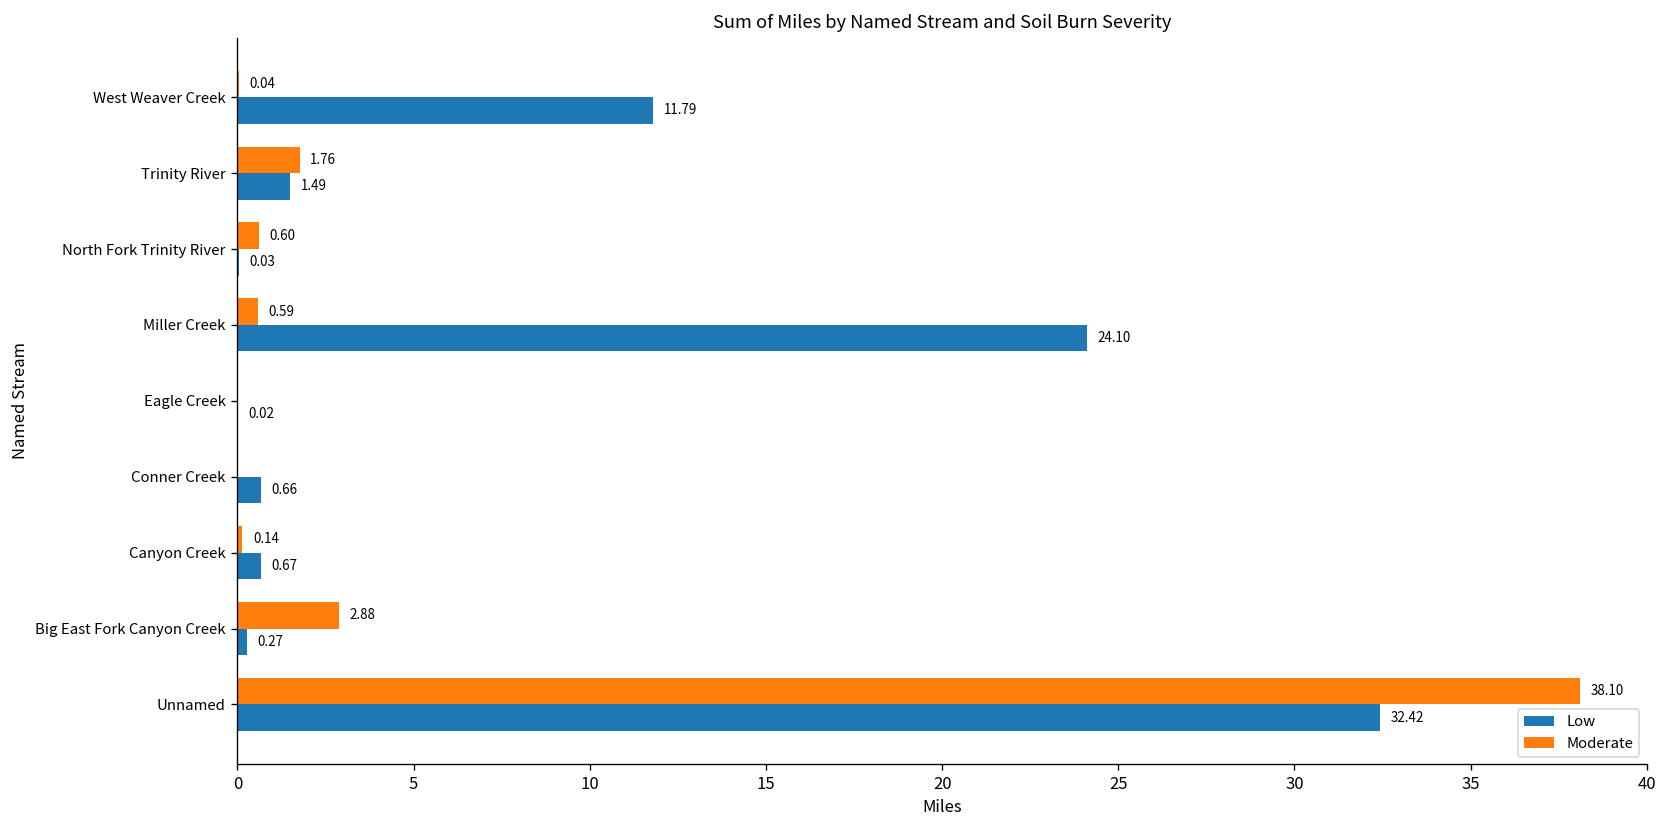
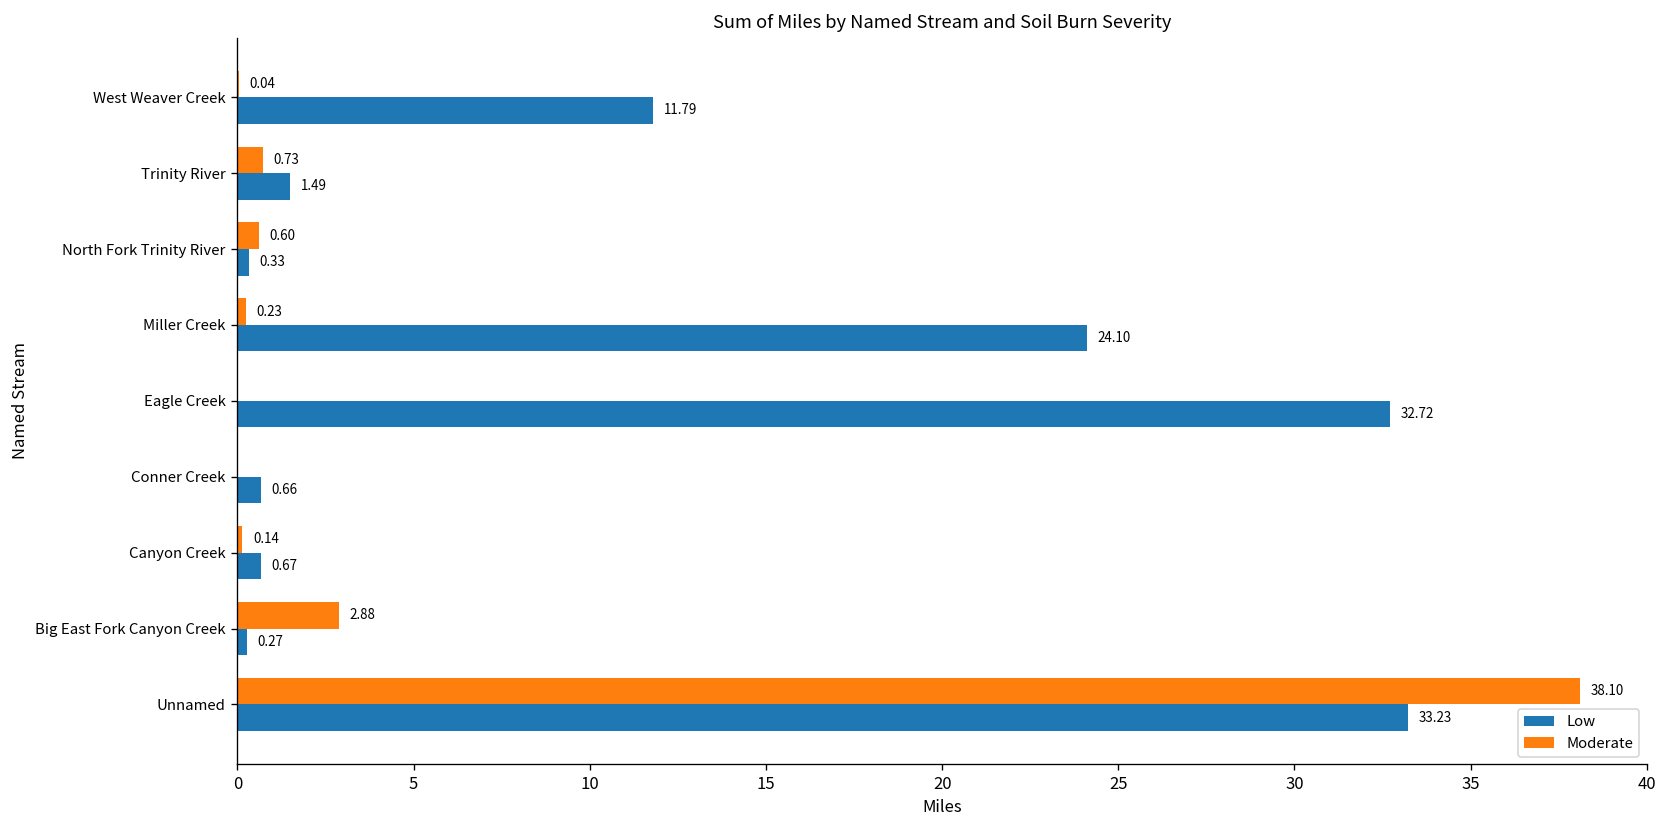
  {
    "Low": {
      "West Weaver Creek": 11.79,
      "Trinity River": 1.49,
-     "North Fork Trinity River": 0.03,
+     "North Fork Trinity River": 0.33,
      "Miller Creek": 24.10,
-     "Eagle Creek": 0.02,
+     "Eagle Creek": 32.72,
      "Conner Creek": 0.66,
      "Canyon Creek": 0.67,
      "Big East Fork Canyon Creek": 0.27,
-     "Unnamed": 32.42
+     "Unnamed": 33.23
    },
    "Moderate": {
      "West Weaver Creek": 0.04,
-     "Trinity River": 1.76,
+     "Trinity River": 0.73,
      "North Fork Trinity River": 0.60,
-     "Miller Creek": 0.59,
+     "Miller Creek": 0.23,
      "Canyon Creek": 0.14,
      "Big East Fork Canyon Creek": 2.88,
      "Unnamed": 38.10
    }
  }
